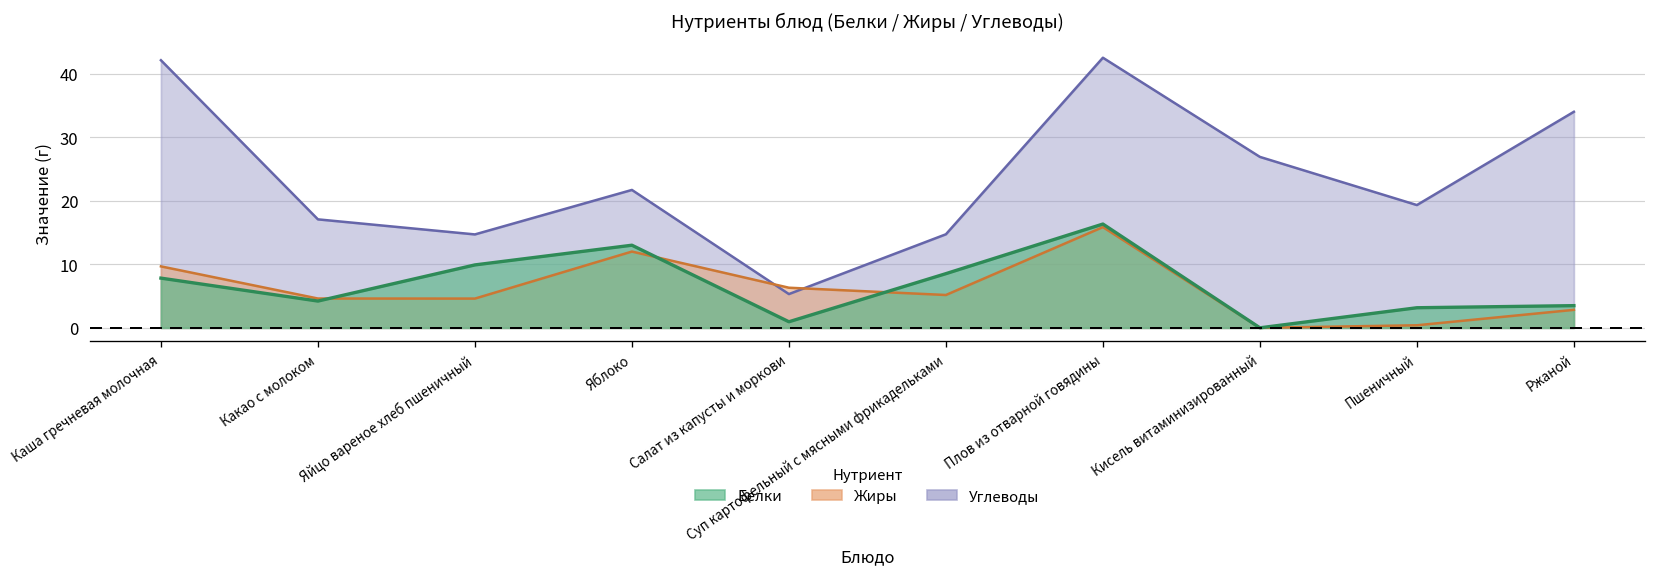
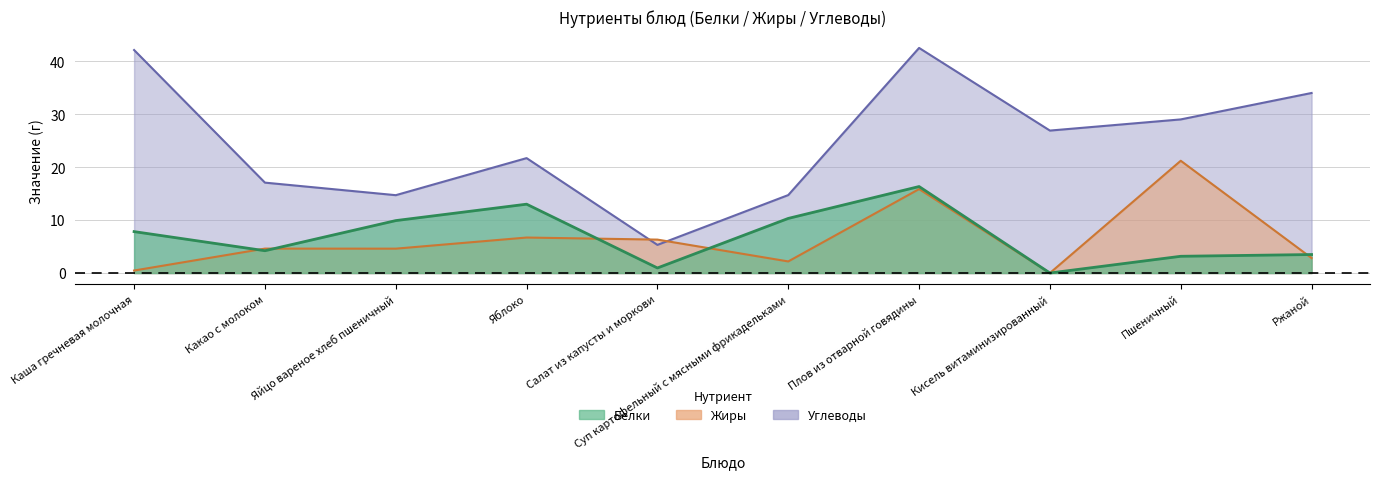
  {
    "Углеводы": {
      "Каша гречневая молочная": 42,
      "Какао с молоком": 17,
      "Яйцо вареное хлеб пшеничный": 15,
      "Яблоко": 22,
      "Салат из капусты и моркови": 5,
      "Суп картофельный с мясными фрикадельками": 15,
      "Плов из отварной говядины": 43,
      "Кисель витаминизированный": 27,
-     "Пшеничный": 19,
+     "Пшеничный": 29,
      "Ржаной": 34
    },
    "Жиры": {
-     "Каша гречневая молочная": 10,
+     "Каша гречневая молочная": 0,
      "Яйцо вареное хлеб пшеничный": 5,
-     "Яблоко": 12,
+     "Яблоко": 7,
      "Салат из капусты и моркови": 6,
-     "Суп картофельный с мясными фрикадельками": 5,
-     "Пшеничный": 0,
+     "Суп картофельный с мясными фрикадельками": 2,
+     "Пшеничный": 21,
      "Ржаной": 3
    },
    "Белки": {
      "Каша гречневая молочная": 8,
      "Яйцо вареное хлеб пшеничный": 10,
      "Яблоко": 13,
      "Салат из капусты и моркови": 1,
-     "Суп картофельный с мясными фрикадельками": 9,
+     "Суп картофельный с мясными фрикадельками": 10,
      "Пшеничный": 3,
      "Ржаной": 3
    }
  }
